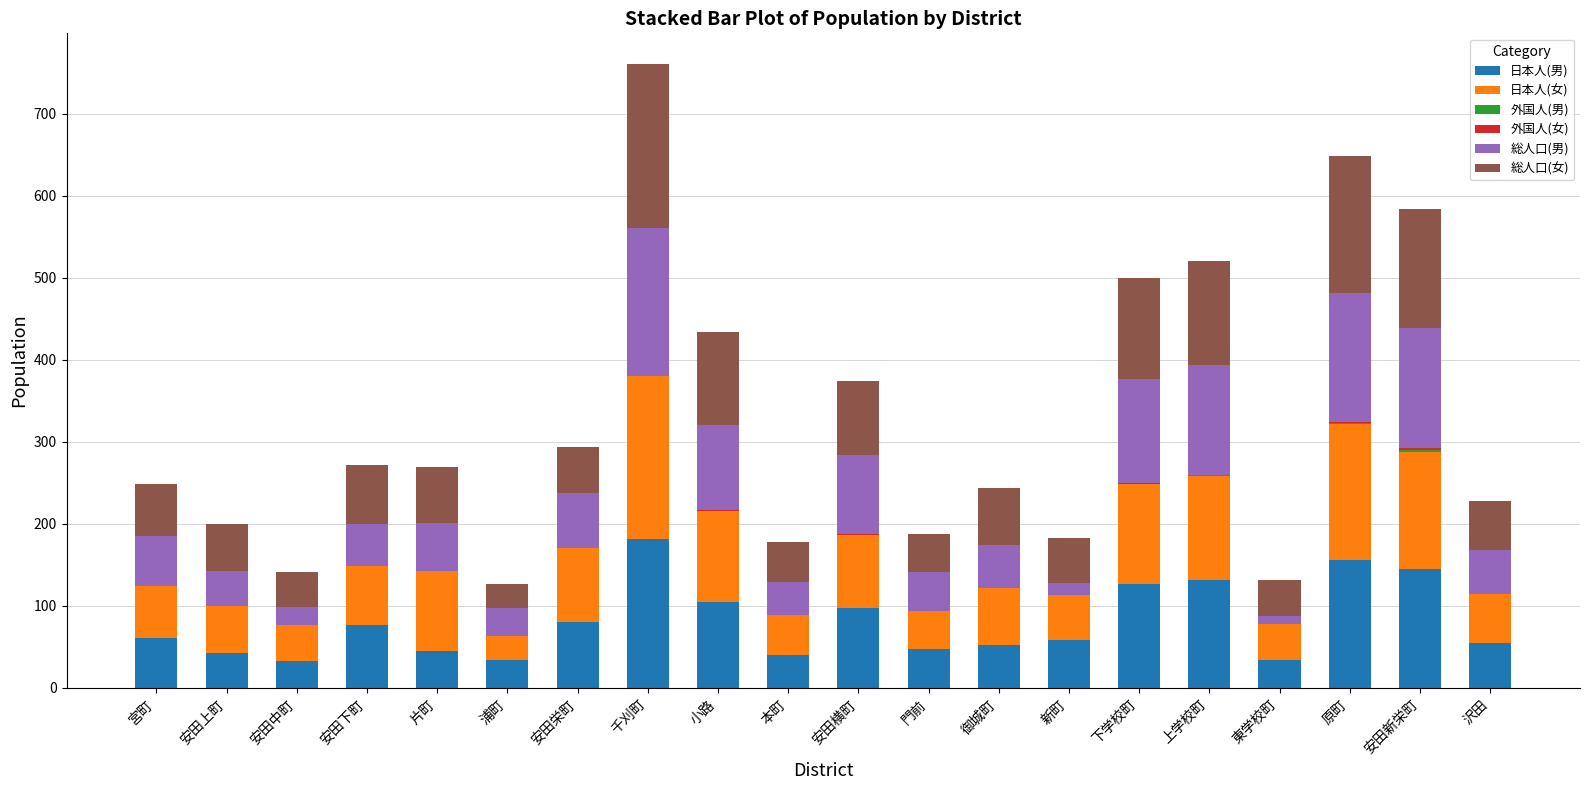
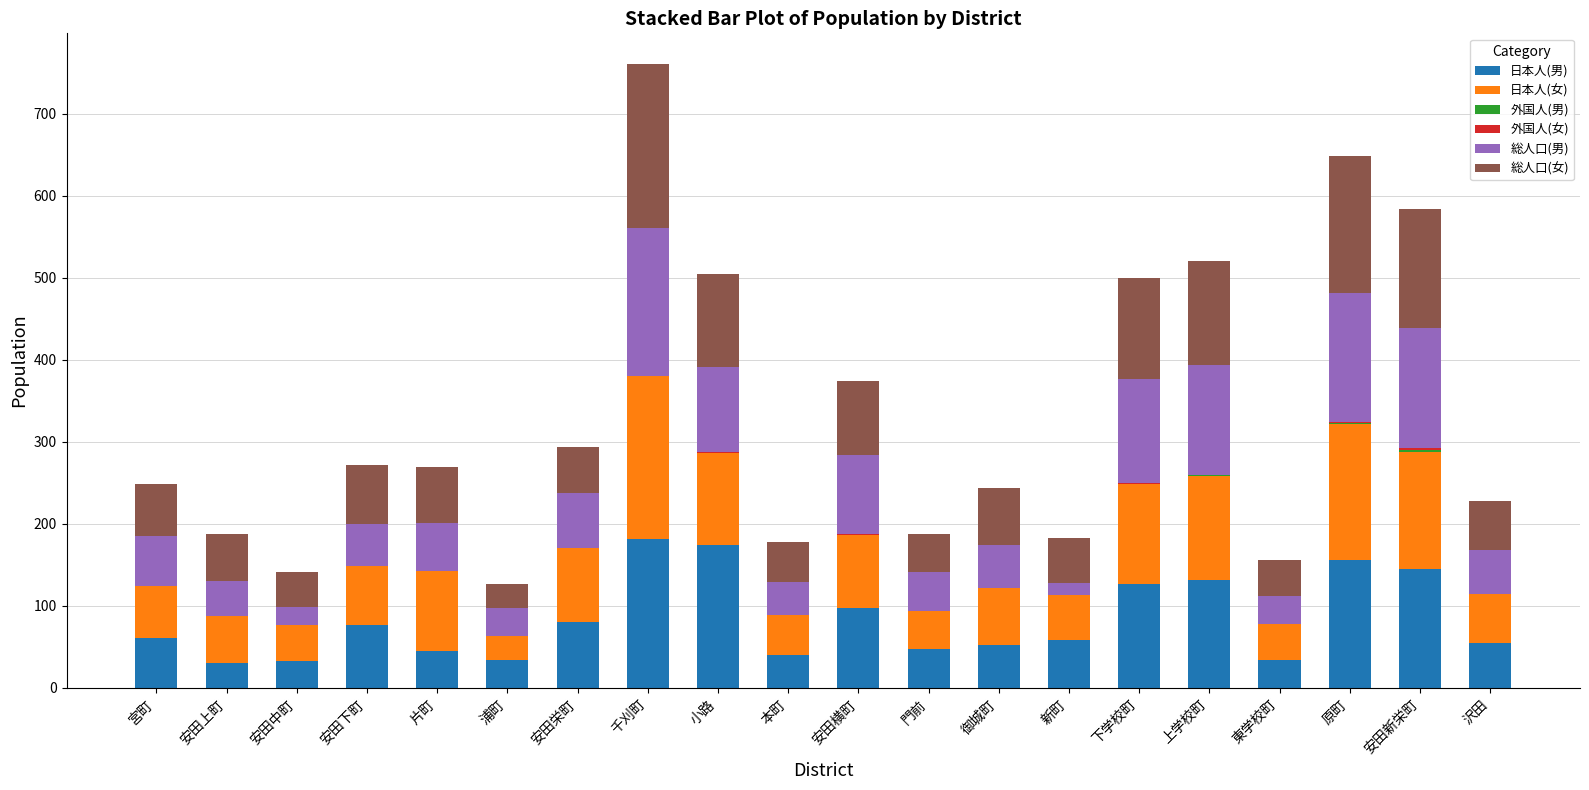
  {
    "日本人(男)": {
      "宮町": 60,
-     "安田上町": 40,
+     "安田上町": 30,
      "安田中町": 30,
      "安田下町": 80,
      "片町": 50,
      "浦町": 30,
      "安田栄町": 80,
      "千刈町": 180,
-     "小路": 100,
+     "小路": 170,
      "本町": 40,
      "安田横町": 100,
      "門前": 50,
      "御城町": 50,
      "新町": 60,
      "下学校町": 130,
      "上学校町": 130,
      "東学校町": 30,
      "原町": 160,
      "安田新栄町": 150,
      "沢田": 50
    },
    "日本人(女)": {
      "宮町": 60,
      "安田上町": 60,
      "安田中町": 40,
      "安田下町": 70,
      "片町": 100,
      "浦町": 30,
      "安田栄町": 90,
      "千刈町": 200,
      "小路": 110,
      "本町": 50,
      "安田横町": 90,
      "門前": 50,
      "御城町": 70,
      "新町": 60,
      "下学校町": 120,
      "上学校町": 130,
      "東学校町": 40,
      "原町": 170,
      "安田新栄町": 140,
      "沢田": 60
    },
    "外国人(男)": {
      "宮町": 0,
      "安田上町": 0,
      "安田中町": 0,
      "安田下町": 0,
      "片町": 0,
      "浦町": 0,
      "安田栄町": 0,
      "千刈町": 0,
      "小路": 0,
      "本町": 0,
      "安田横町": 0,
      "門前": 0,
      "御城町": 0,
      "新町": 0,
      "下学校町": 0,
      "東学校町": 0,
      "沢田": 0
    },
    "外国人(女)": {
      "宮町": 0,
      "安田上町": 0,
      "安田中町": 0,
      "安田下町": 0,
      "片町": 0,
      "浦町": 0,
      "安田栄町": 0,
      "千刈町": 0,
      "本町": 0,
      "門前": 0,
      "御城町": 0,
      "新町": 0,
      "東学校町": 0,
      "沢田": 0
    },
    "総人口(男)": {
      "宮町": 60,
      "安田上町": 40,
      "安田中町": 20,
      "安田下町": 50,
      "片町": 60,
      "浦町": 30,
      "安田栄町": 70,
      "千刈町": 180,
      "小路": 100,
      "本町": 40,
      "安田横町": 100,
      "門前": 50,
      "御城町": 50,
      "新町": 20,
      "下学校町": 130,
      "上学校町": 130,
-     "東学校町": 10,
+     "東学校町": 30,
      "原町": 160,
      "安田新栄町": 150,
      "沢田": 50
    },
    "総人口(女)": {
      "宮町": 60,
      "安田上町": 60,
      "安田中町": 40,
      "安田下町": 70,
      "片町": 70,
      "浦町": 30,
      "安田栄町": 60,
      "千刈町": 200,
      "小路": 110,
      "本町": 50,
      "安田横町": 90,
      "門前": 50,
      "御城町": 70,
      "新町": 60,
      "下学校町": 120,
      "上学校町": 130,
      "東学校町": 40,
      "原町": 170,
      "安田新栄町": 150,
      "沢田": 60
    }
  }
